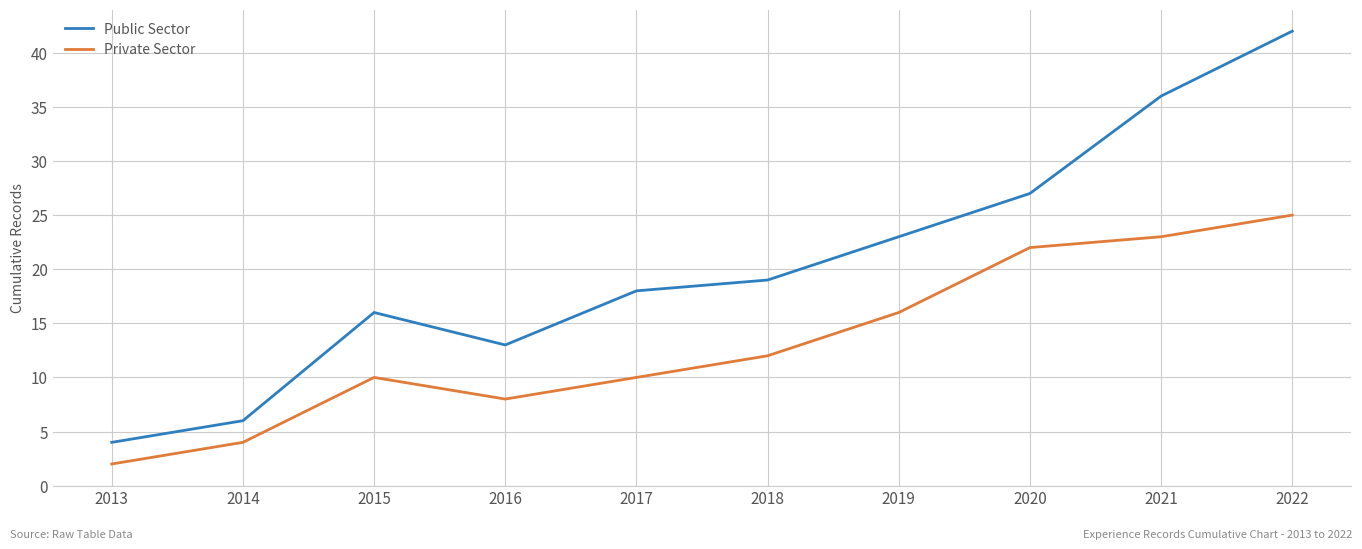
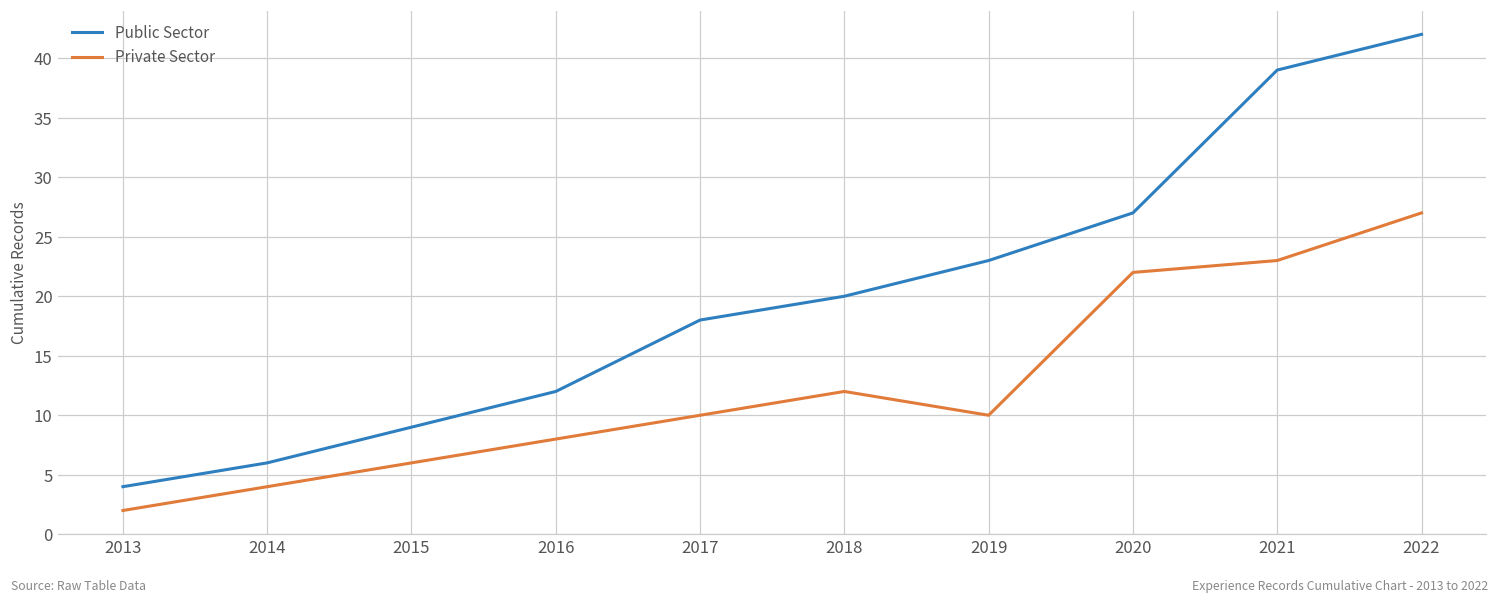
  {
    "Public Sector": {
      "2013": 4,
      "2014": 6,
-     "2015": 16,
-     "2016": 13,
+     "2015": 9,
+     "2016": 12,
      "2017": 18,
-     "2018": 19,
+     "2018": 20,
      "2019": 23,
      "2020": 27,
-     "2021": 36,
+     "2021": 39,
      "2022": 42
    },
    "Private Sector": {
      "2013": 2,
      "2014": 4,
-     "2015": 10,
+     "2015": 6,
      "2016": 8,
      "2017": 10,
      "2018": 12,
-     "2019": 16,
+     "2019": 10,
      "2020": 22,
      "2021": 23,
-     "2022": 25
+     "2022": 27
    }
  }
